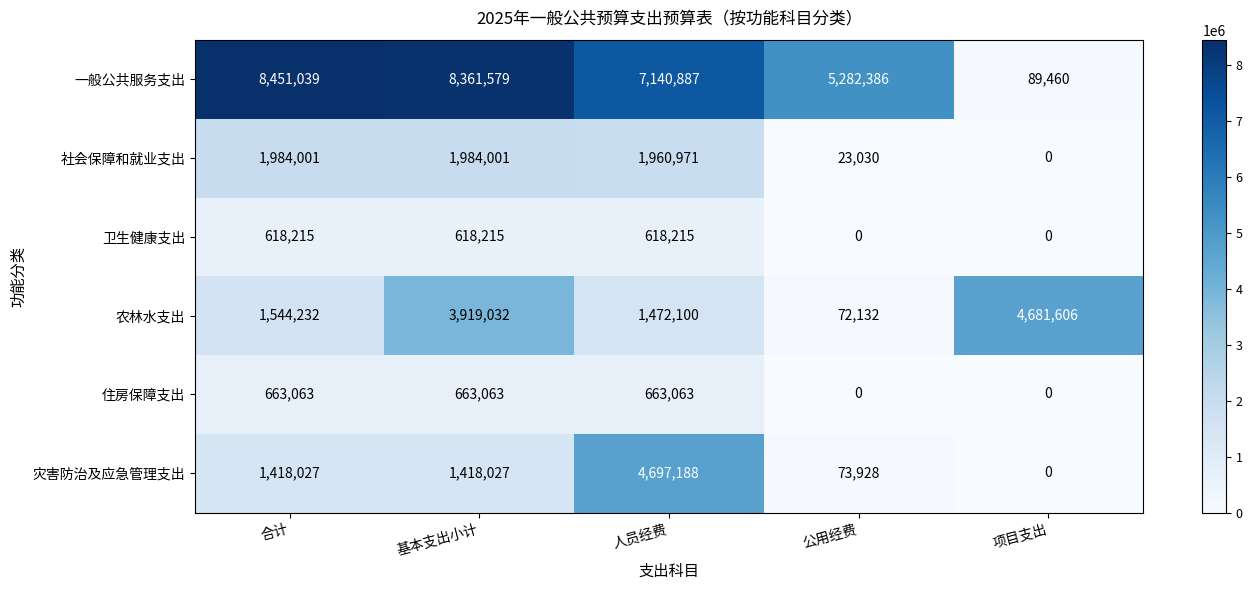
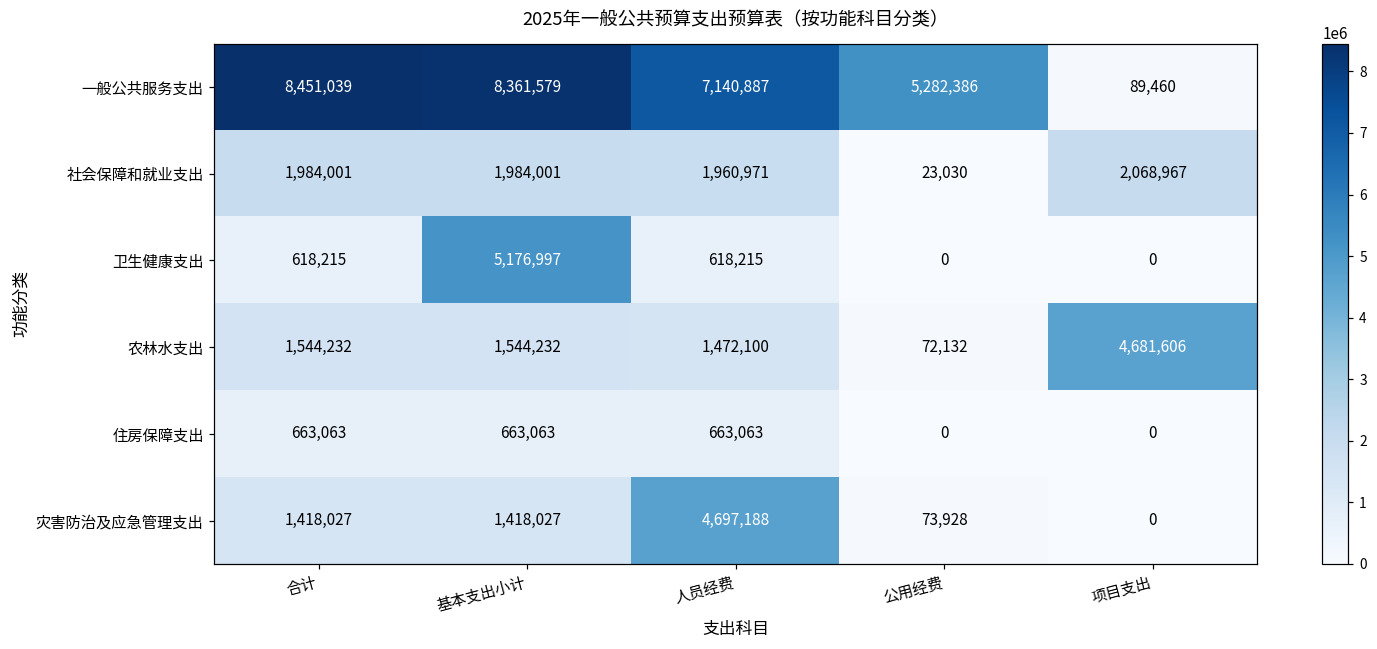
  {
    "一般公共服务支出": {
      "合计": "8,451,039",
      "基本支出小计": "8,361,579",
      "人员经费": "7,140,887",
      "公用经费": "5,282,386",
      "项目支出": "89,460"
    },
    "社会保障和就业支出": {
      "合计": "1,984,001",
      "基本支出小计": "1,984,001",
      "人员经费": "1,960,971",
      "公用经费": "23,030",
-     "项目支出": "0"
+     "项目支出": "2,068,967"
    },
    "卫生健康支出": {
      "合计": "618,215",
-     "基本支出小计": "618,215",
+     "基本支出小计": "5,176,997",
      "人员经费": "618,215",
      "公用经费": "0",
      "项目支出": "0"
    },
    "农林水支出": {
      "合计": "1,544,232",
-     "基本支出小计": "3,919,032",
+     "基本支出小计": "1,544,232",
      "人员经费": "1,472,100",
      "公用经费": "72,132",
      "项目支出": "4,681,606"
    },
    "住房保障支出": {
      "合计": "663,063",
      "基本支出小计": "663,063",
      "人员经费": "663,063",
      "公用经费": "0",
      "项目支出": "0"
    },
    "灾害防治及应急管理支出": {
      "合计": "1,418,027",
      "基本支出小计": "1,418,027",
      "人员经费": "4,697,188",
      "公用经费": "73,928",
      "项目支出": "0"
    }
  }
